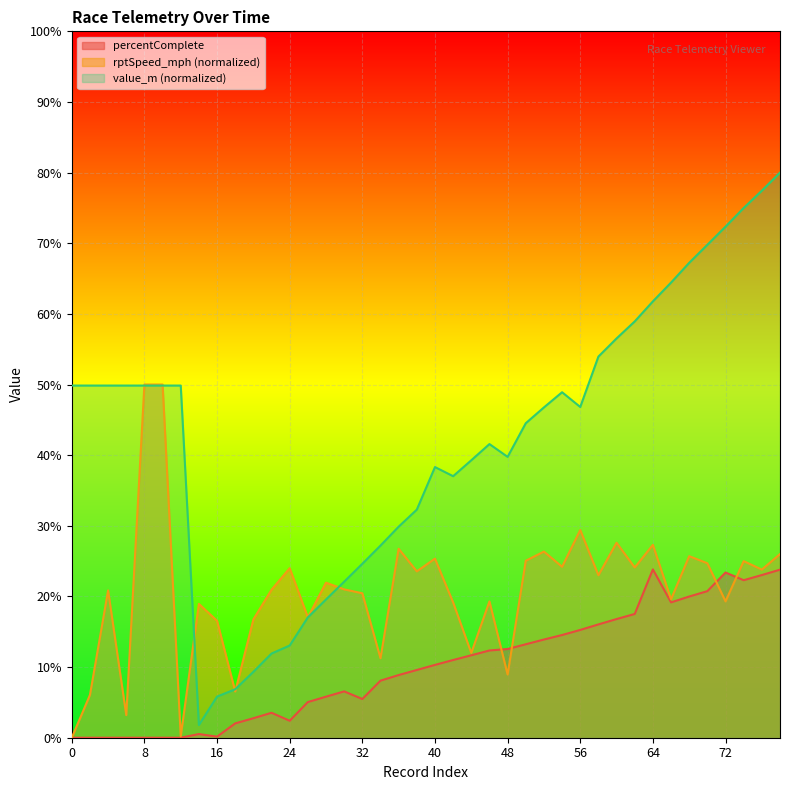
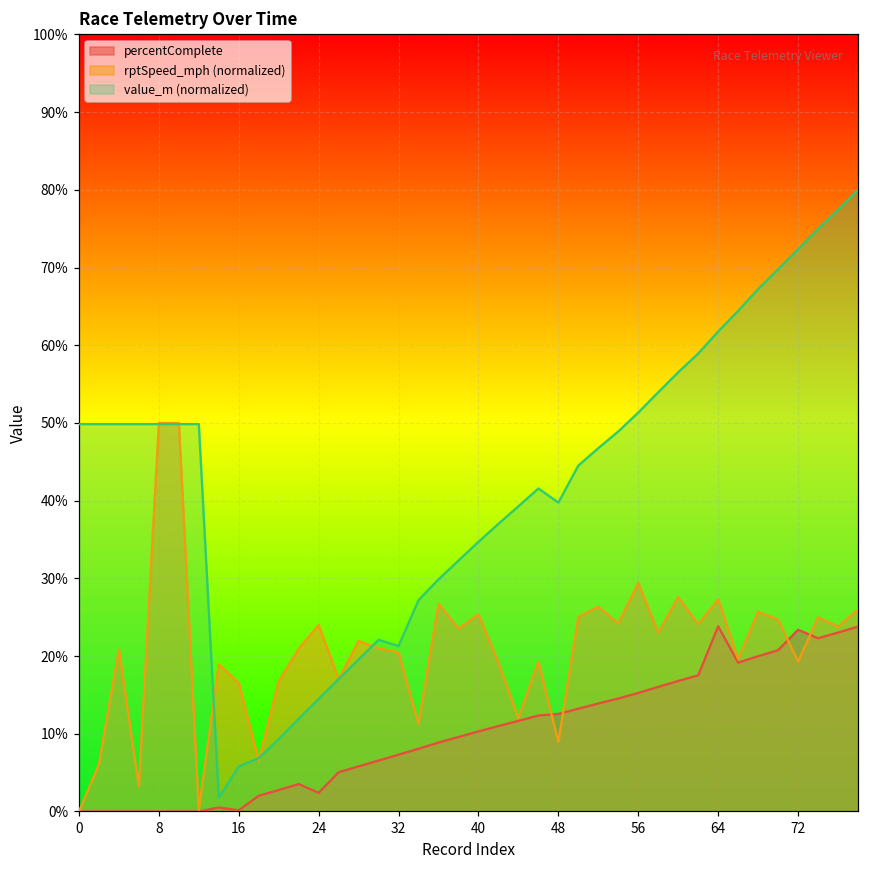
  {
    "percentComplete": {
      "8": "0%",
      "16": "0%",
      "24": "2%",
-     "32": "5%",
+     "32": "7%",
      "40": "10%",
      "48": "13%",
      "56": "15%",
      "64": "24%",
      "72": "23%"
    },
    "rptSpeed_mph (normalized)": {
      "16": "17%",
      "24": "24%",
      "32": "20%",
      "40": "25%",
      "48": "9%",
      "56": "29%",
      "64": "27%",
      "72": "19%"
    },
    "value_m (normalized)": {
      "0": "50%",
      "16": "6%",
-     "24": "13%",
-     "32": "25%",
-     "40": "38%",
+     "24": "14%",
+     "32": "21%",
+     "40": "35%",
      "48": "40%",
-     "56": "47%",
+     "56": "51%",
      "64": "62%",
      "72": "72%"
    }
  }
